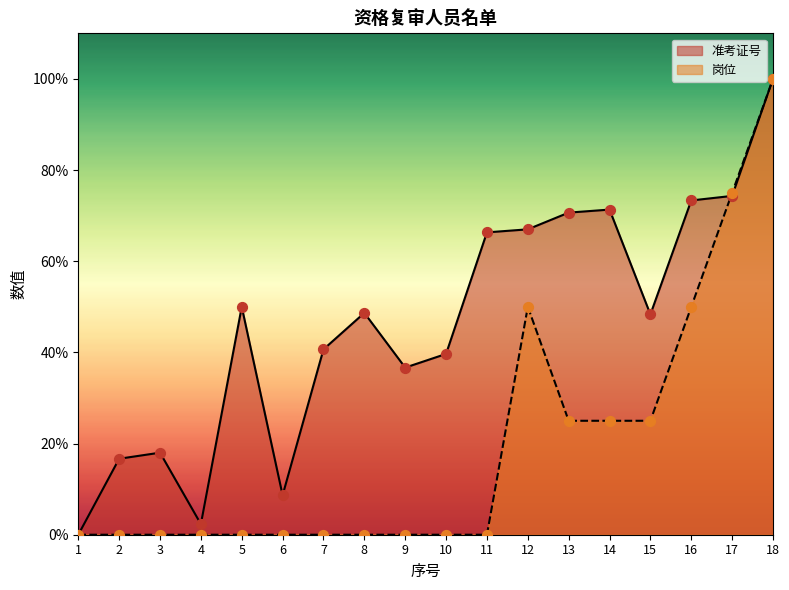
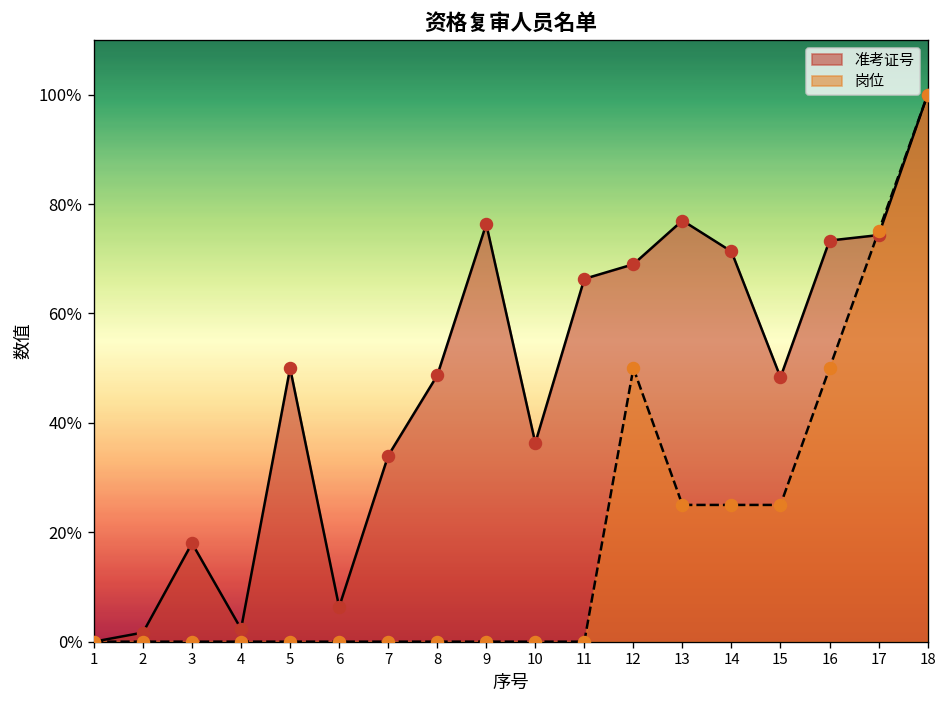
  {
    "准考证号": {
-     "2": "17%",
+     "2": "2%",
      "3": "18%",
      "4": "2%",
      "5": "50%",
-     "6": "9%",
-     "7": "41%",
+     "6": "6%",
+     "7": "34%",
      "8": "49%",
-     "9": "37%",
-     "10": "40%",
+     "9": "76%",
+     "10": "36%",
      "11": "66%",
-     "12": "67%",
-     "13": "71%",
+     "12": "69%",
+     "13": "77%",
      "14": "71%",
      "15": "48%",
      "16": "73%",
      "17": "74%"
    },
    "岗位": {
      "2": "0%",
      "3": "0%",
      "4": "0%",
      "5": "0%",
      "6": "0%",
      "7": "0%",
      "8": "0%",
      "9": "0%",
      "10": "0%",
      "11": "0%",
      "12": "50%",
      "13": "25%",
      "14": "25%",
      "15": "25%",
      "16": "50%",
      "17": "75%"
    }
  }
